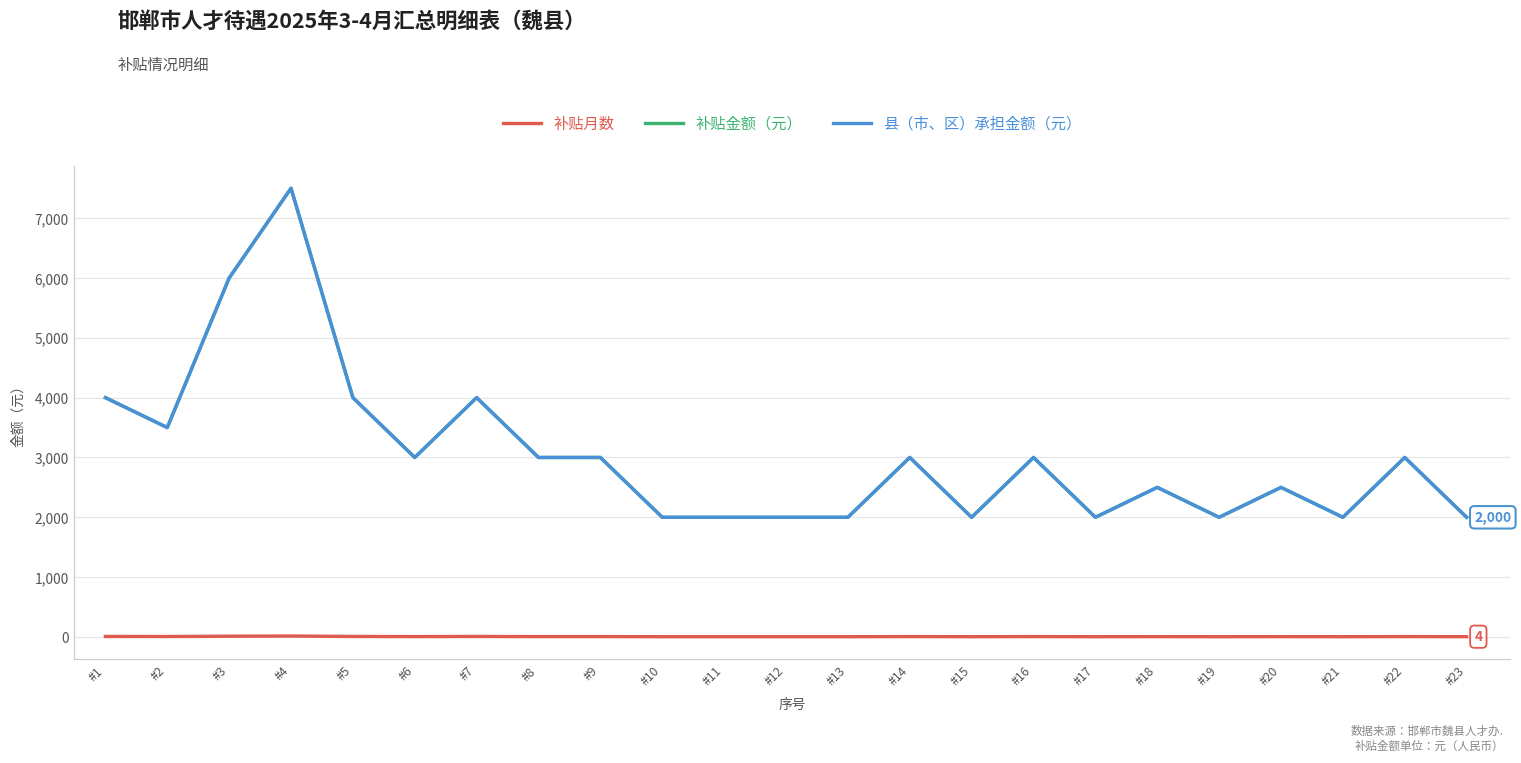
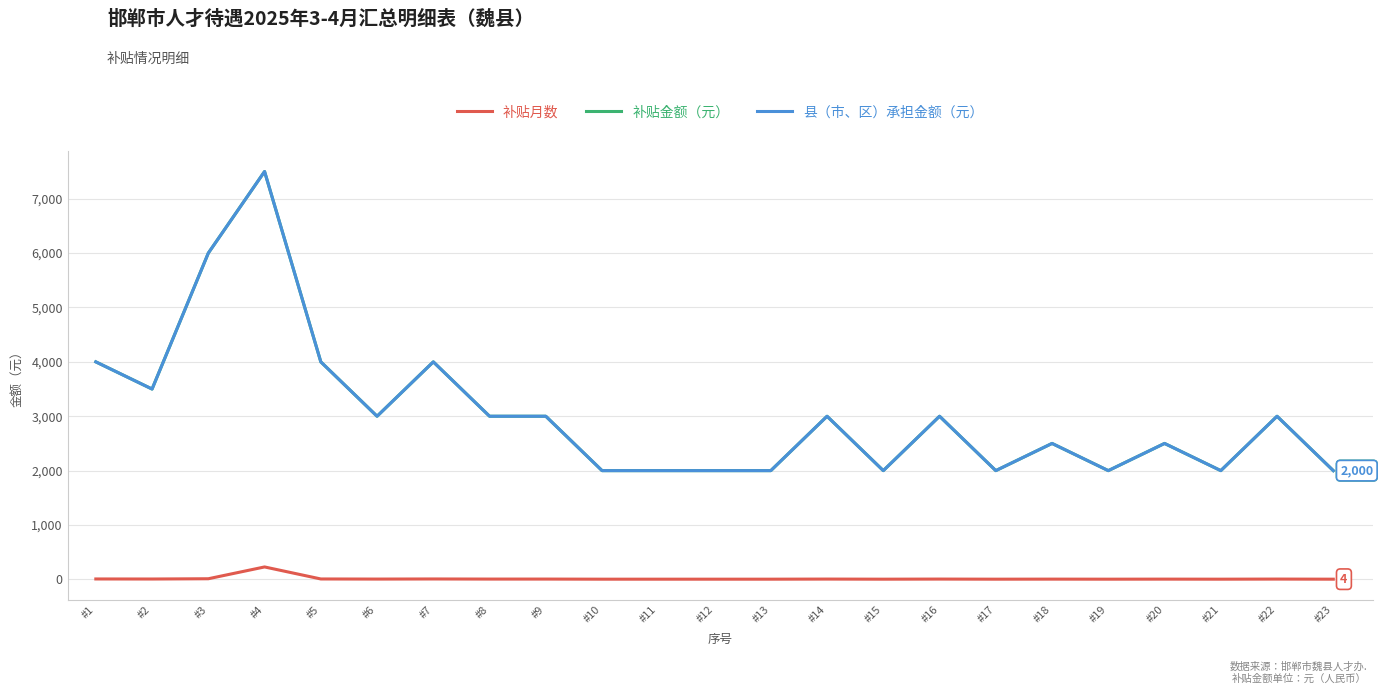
  {
    "补贴月数": {
      "#1": "0",
      "#2": "0",
      "#3": "0",
-     "#4": "0",
+     "#4": "200",
      "#5": "0",
      "#6": "0",
      "#7": "0",
      "#8": "0",
      "#9": "0",
      "#10": "0",
      "#11": "0",
      "#12": "0",
      "#13": "0",
      "#14": "0",
      "#15": "0",
      "#16": "0",
      "#17": "0",
      "#18": "0",
      "#19": "0",
      "#20": "0",
      "#21": "0",
      "#22": "0"
    },
    "县（市、区）承担金额（元）": {
      "#1": "4,000",
      "#2": "3,500",
      "#3": "6,000",
      "#4": "7,500",
      "#5": "4,000",
      "#6": "3,000",
      "#7": "4,000",
      "#8": "3,000",
      "#9": "3,000",
      "#10": "2,000",
      "#11": "2,000",
      "#12": "2,000",
      "#13": "2,000",
      "#14": "3,000",
      "#15": "2,000",
      "#16": "3,000",
      "#17": "2,000",
      "#18": "2,500",
      "#19": "2,000",
      "#20": "2,500",
      "#21": "2,000",
      "#22": "3,000"
    }
  }
